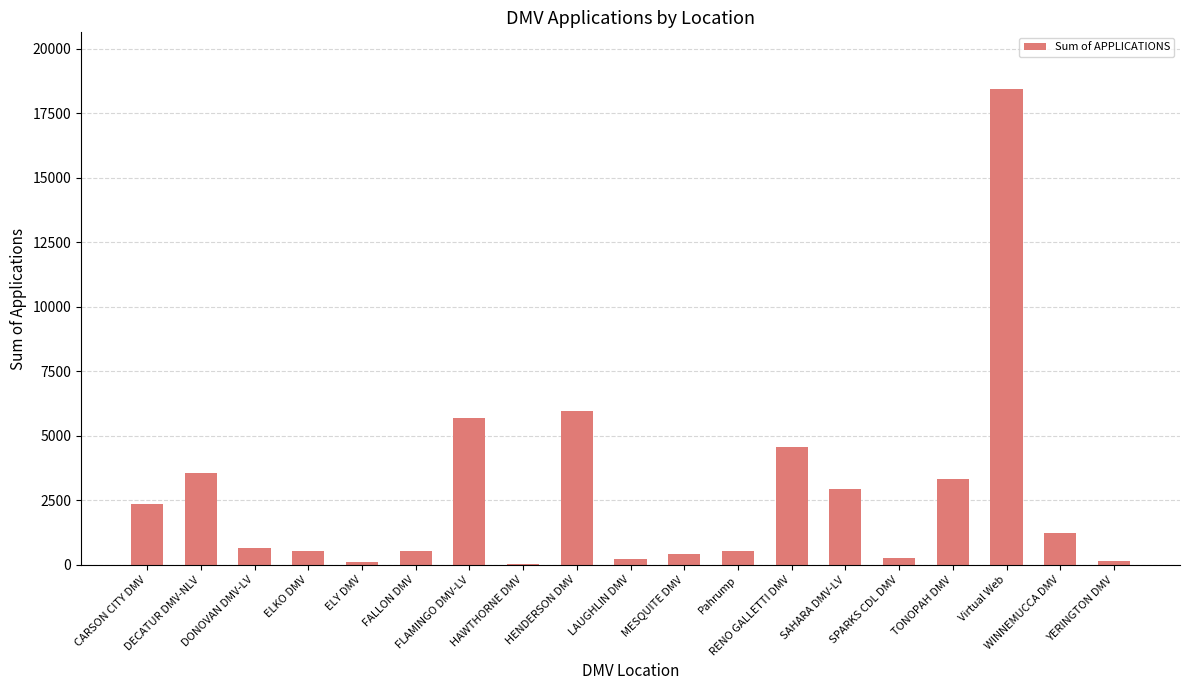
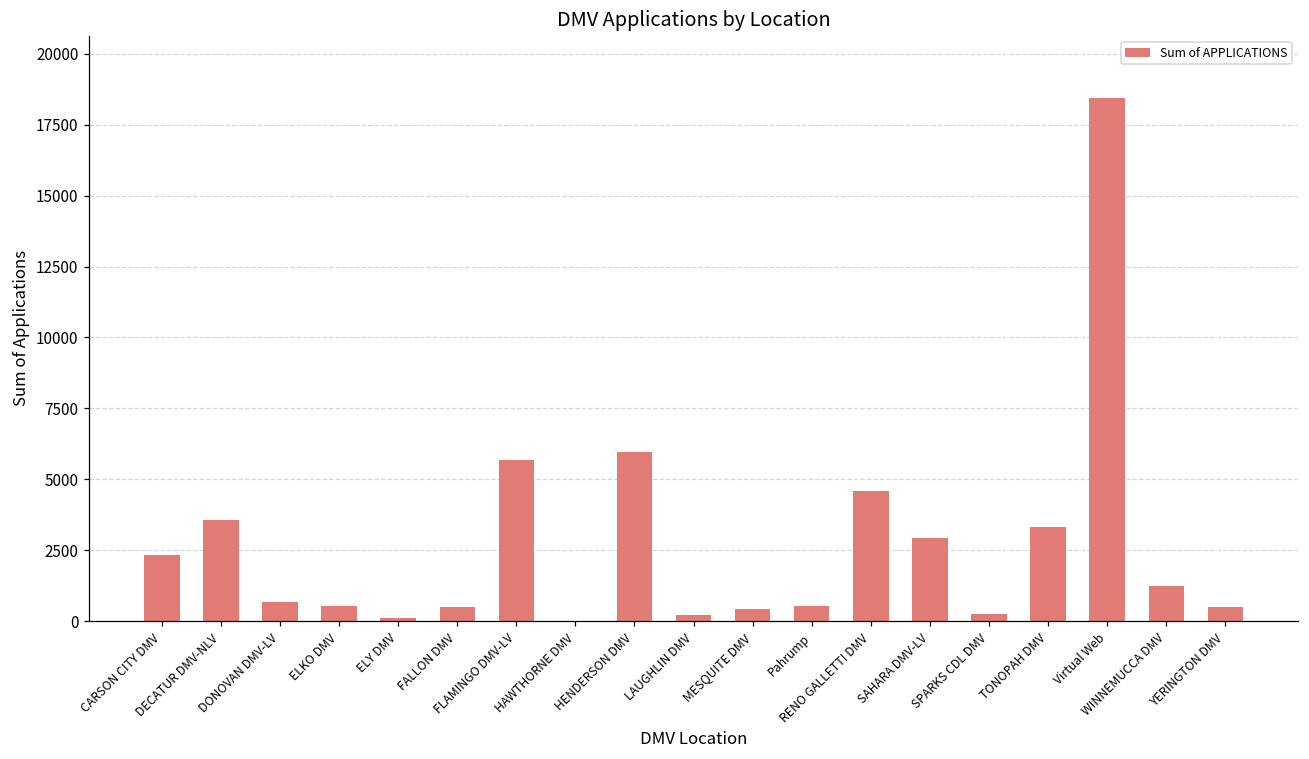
  {
    "CARSON CITY DMV": 2400,
    "DECATUR DMV-NLV": 3600,
    "DONOVAN DMV-LV": 700,
    "ELKO DMV": 500,
    "ELY DMV": 100,
    "FALLON DMV": 500,
    "FLAMINGO DMV-LV": 5700,
    "HENDERSON DMV": 6000,
    "LAUGHLIN DMV": 200,
    "MESQUITE DMV": 400,
    "Pahrump": 500,
    "RENO GALLETTI DMV": 4600,
    "SAHARA DMV-LV": 2900,
    "SPARKS CDL DMV": 300,
    "TONOPAH DMV": 3300,
    "Virtual Web": 18400,
    "WINNEMUCCA DMV": 1200,
-   "YERINGTON DMV": 200
+   "YERINGTON DMV": 500
  }
